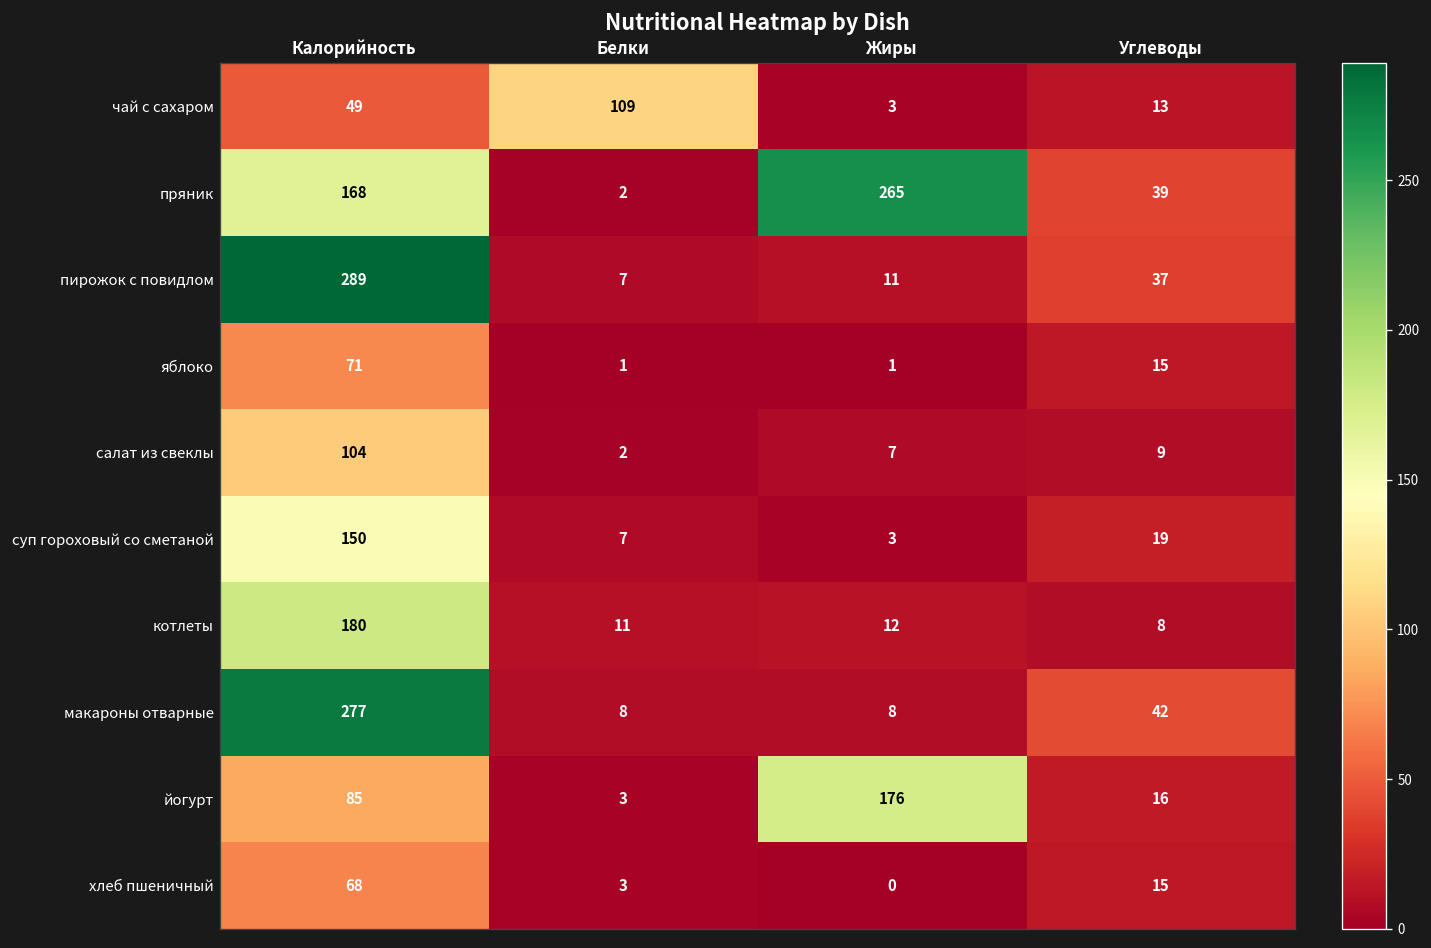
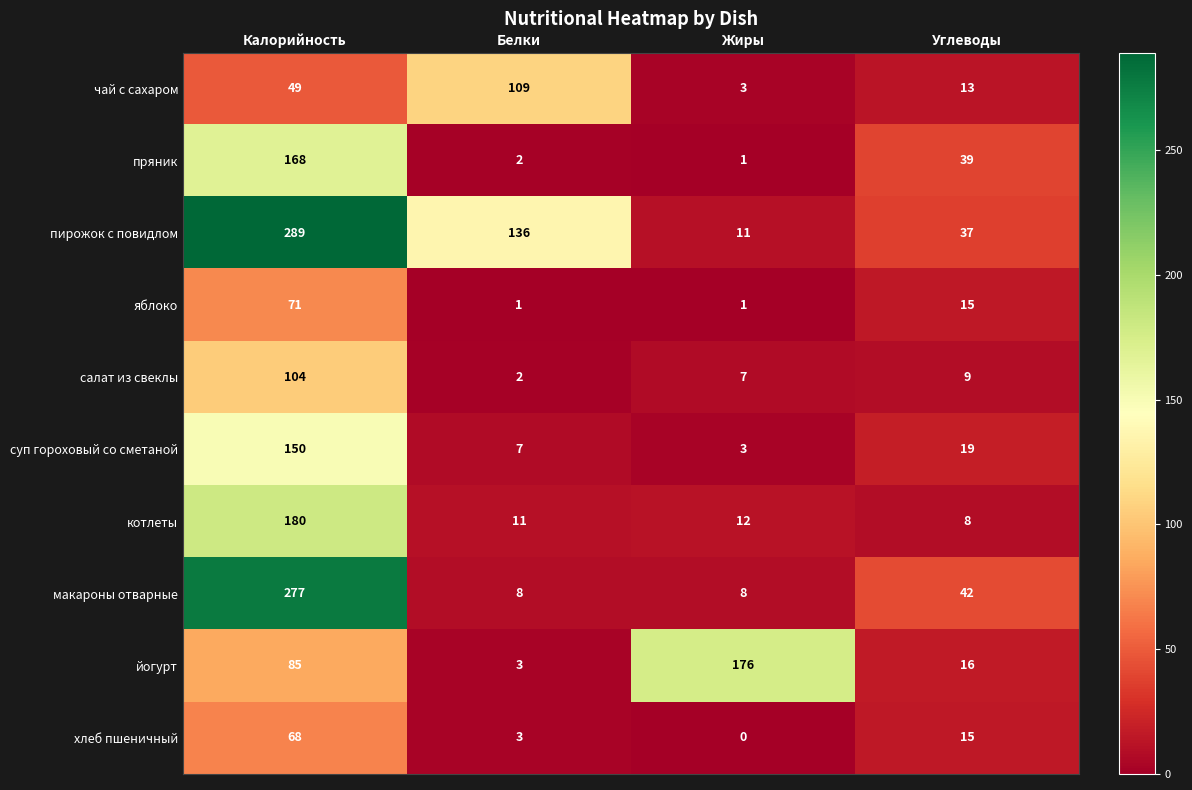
  {
    "чай с сахаром": {
      "Калорийность": 49,
      "Белки": 109,
      "Жиры": 3,
      "Углеводы": 13
    },
    "пряник": {
      "Калорийность": 168,
      "Белки": 2,
-     "Жиры": 265,
+     "Жиры": 1,
      "Углеводы": 39
    },
    "пирожок с повидлом": {
      "Калорийность": 289,
-     "Белки": 7,
+     "Белки": 136,
      "Жиры": 11,
      "Углеводы": 37
    },
    "яблоко": {
      "Калорийность": 71,
      "Белки": 1,
      "Жиры": 1,
      "Углеводы": 15
    },
    "салат из свеклы": {
      "Калорийность": 104,
      "Белки": 2,
      "Жиры": 7,
      "Углеводы": 9
    },
    "суп гороховый со сметаной": {
      "Калорийность": 150,
      "Белки": 7,
      "Жиры": 3,
      "Углеводы": 19
    },
    "котлеты": {
      "Калорийность": 180,
      "Белки": 11,
      "Жиры": 12,
      "Углеводы": 8
    },
    "макароны отварные": {
      "Калорийность": 277,
      "Белки": 8,
      "Жиры": 8,
      "Углеводы": 42
    },
    "йогурт": {
      "Калорийность": 85,
      "Белки": 3,
      "Жиры": 176,
      "Углеводы": 16
    },
    "хлеб пшеничный": {
      "Калорийность": 68,
      "Белки": 3,
      "Жиры": 0,
      "Углеводы": 15
    }
  }
